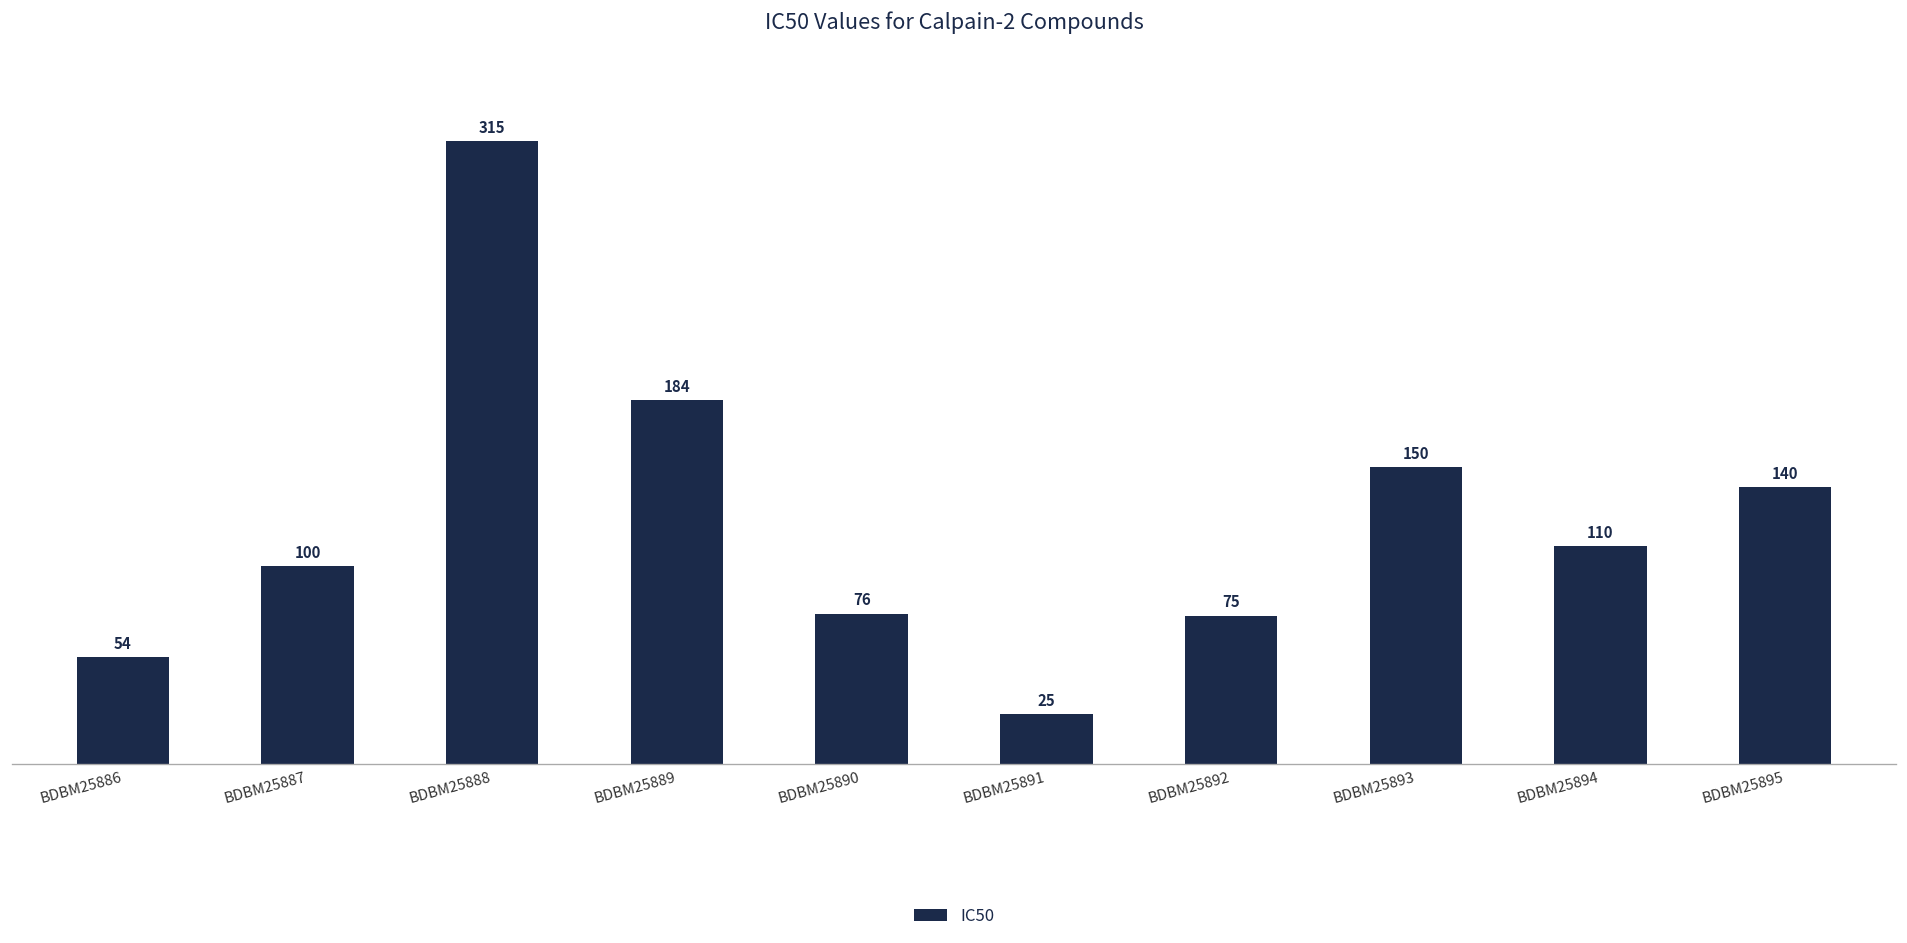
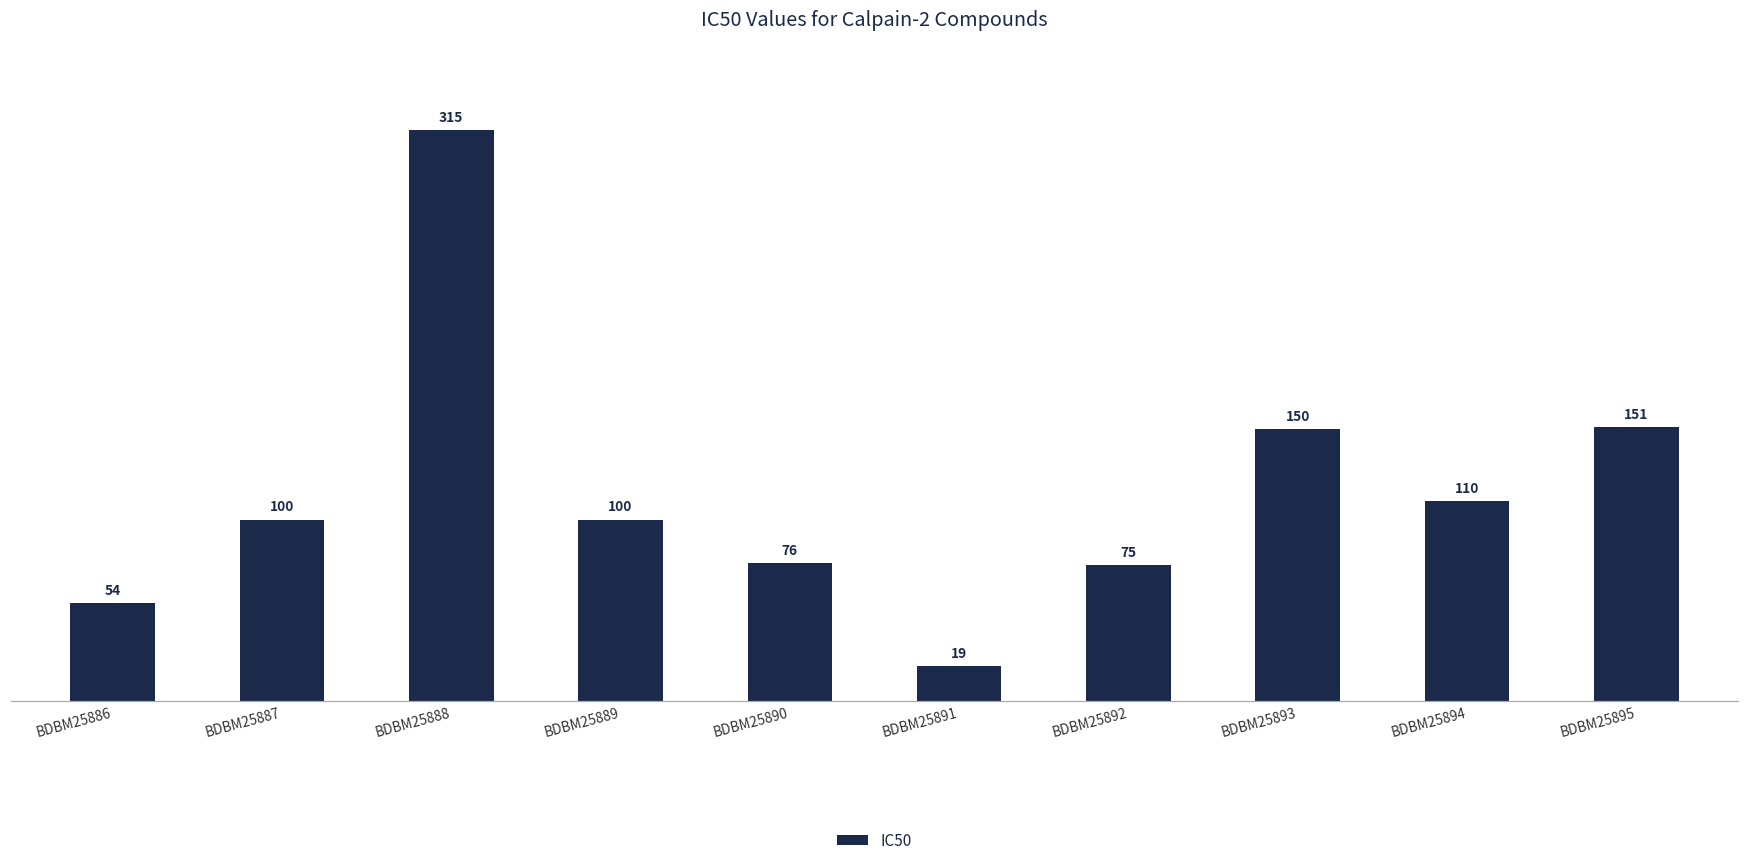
  {
    "BDBM25886": 54,
    "BDBM25887": 100,
    "BDBM25888": 315,
-   "BDBM25889": 184,
+   "BDBM25889": 100,
    "BDBM25890": 76,
-   "BDBM25891": 25,
+   "BDBM25891": 19,
    "BDBM25892": 75,
    "BDBM25893": 150,
    "BDBM25894": 110,
-   "BDBM25895": 140
+   "BDBM25895": 151
  }
